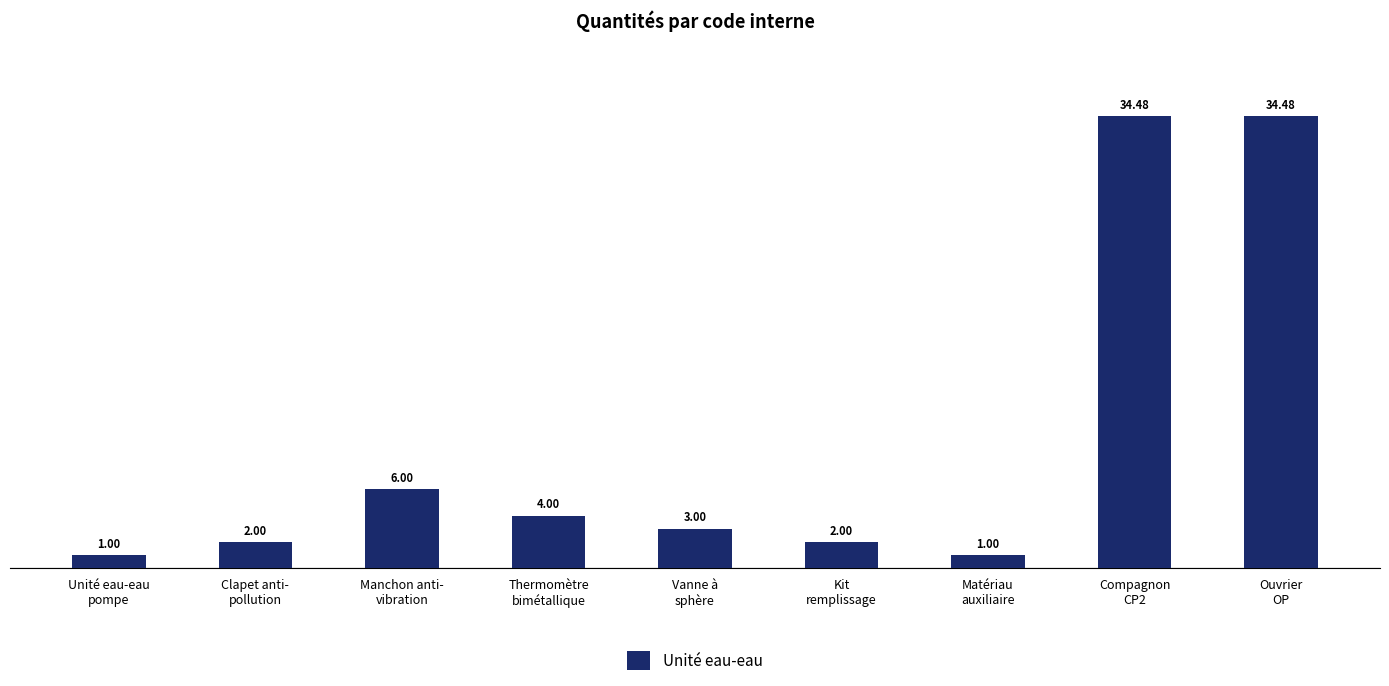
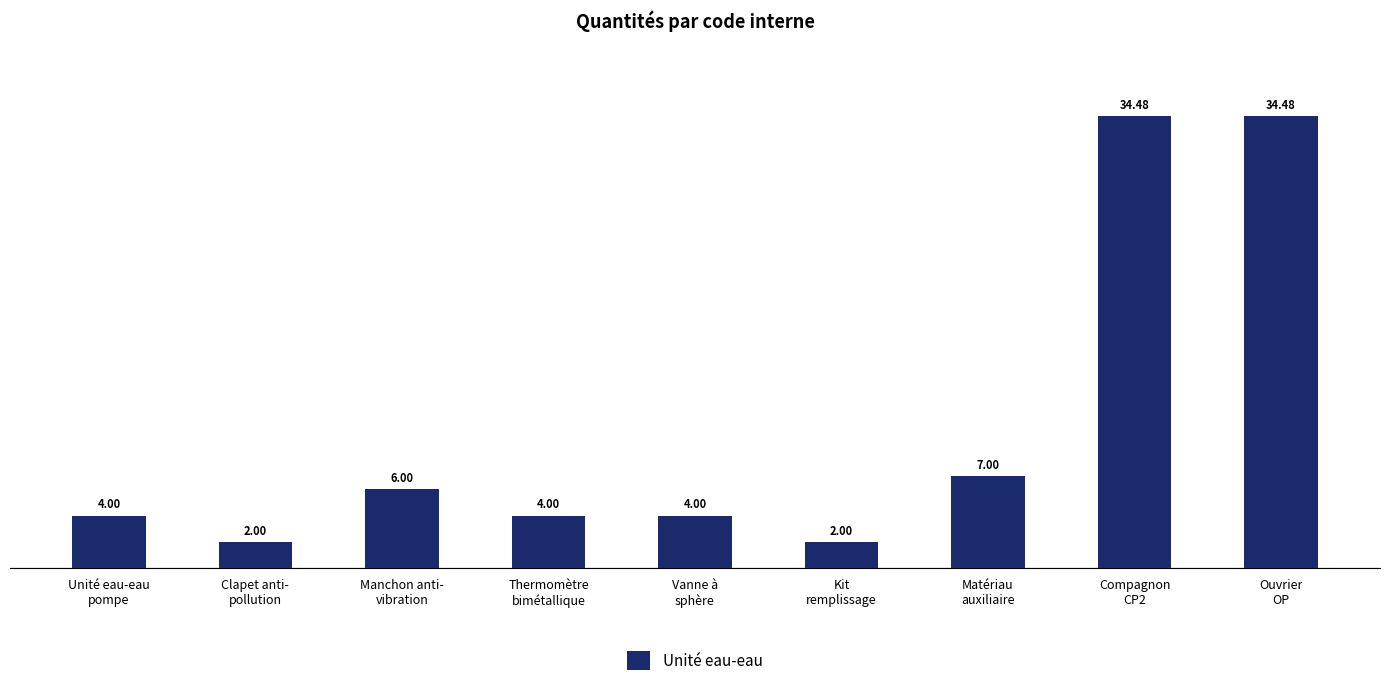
  {
-   "Unité eau-eau pompe": 1.00,
+   "Unité eau-eau pompe": 4.00,
    "Clapet anti- pollution": 2.00,
    "Manchon anti- vibration": 6.00,
    "Thermomètre bimétallique": 4.00,
-   "Vanne à sphère": 3.00,
+   "Vanne à sphère": 4.00,
    "Kit remplissage": 2.00,
-   "Matériau auxiliaire": 1.00,
+   "Matériau auxiliaire": 7.00,
    "Compagnon CP2": 34.48,
    "Ouvrier OP": 34.48
  }
